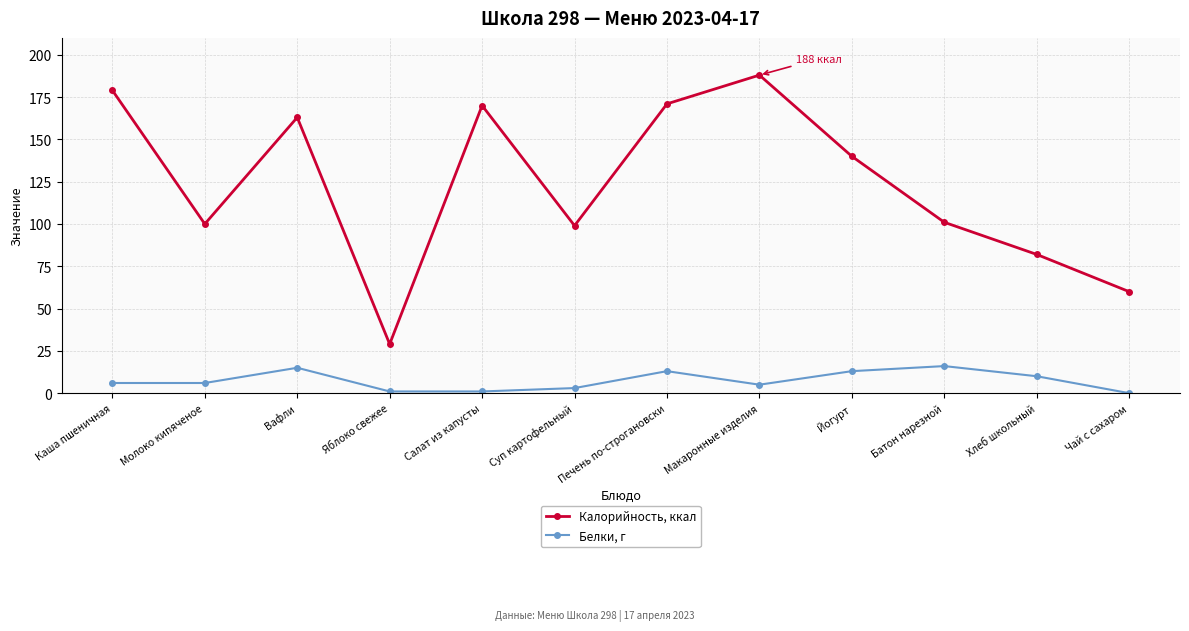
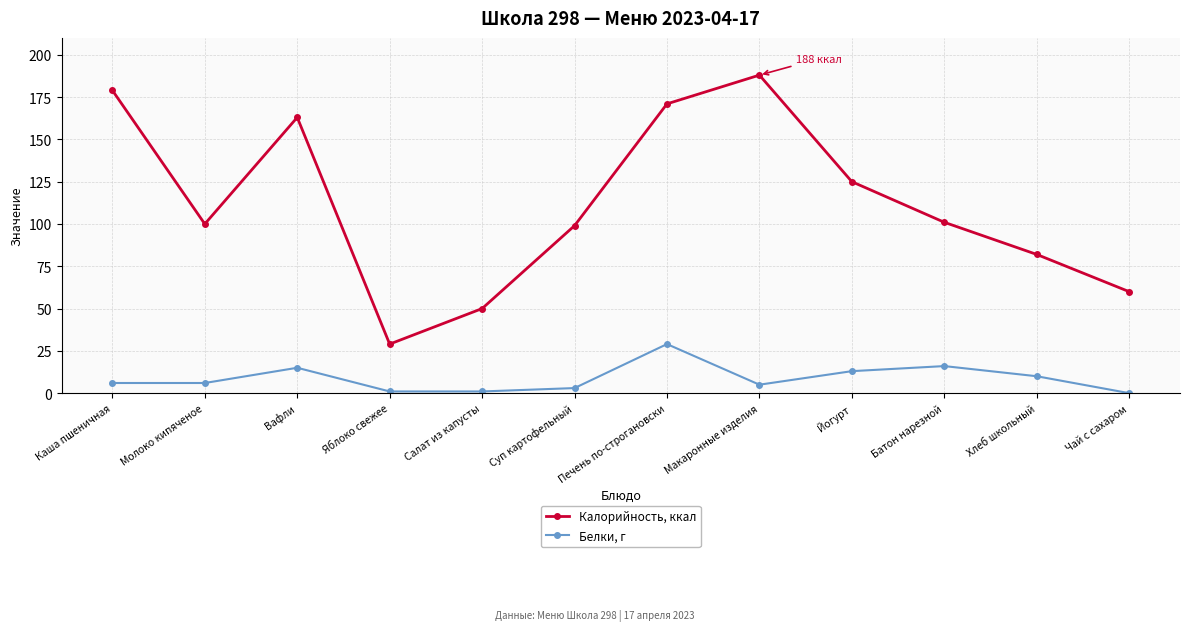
  {
    "Калорийность, ккал": {
      "Каша пшеничная": 179,
      "Молоко кипяченое": 100,
      "Вафли": 163,
      "Яблоко свежее": 29,
-     "Салат из капусты": 170,
+     "Салат из капусты": 50,
      "Суп картофельный": 99,
      "Печень по-строгановски": 171,
-     "Йогурт": 140,
+     "Йогурт": 125,
      "Батон нарезной": 101,
      "Хлеб школьный": 82,
      "Чай с сахаром": 60
    },
    "Белки, г": {
      "Каша пшеничная": 6,
      "Молоко кипяченое": 6,
      "Вафли": 15,
      "Яблоко свежее": 1,
      "Салат из капусты": 1,
      "Суп картофельный": 3,
-     "Печень по-строгановски": 13,
+     "Печень по-строгановски": 29,
      "Макаронные изделия": 5,
      "Йогурт": 13,
      "Батон нарезной": 16,
      "Хлеб школьный": 10,
      "Чай с сахаром": 0
    }
  }
